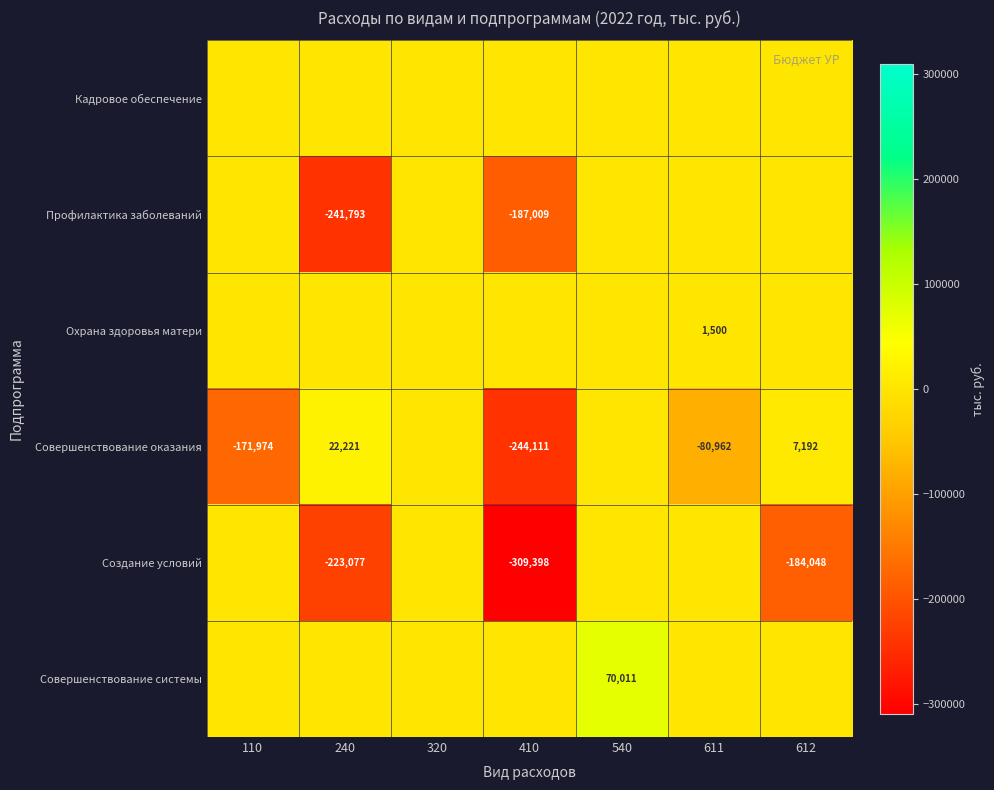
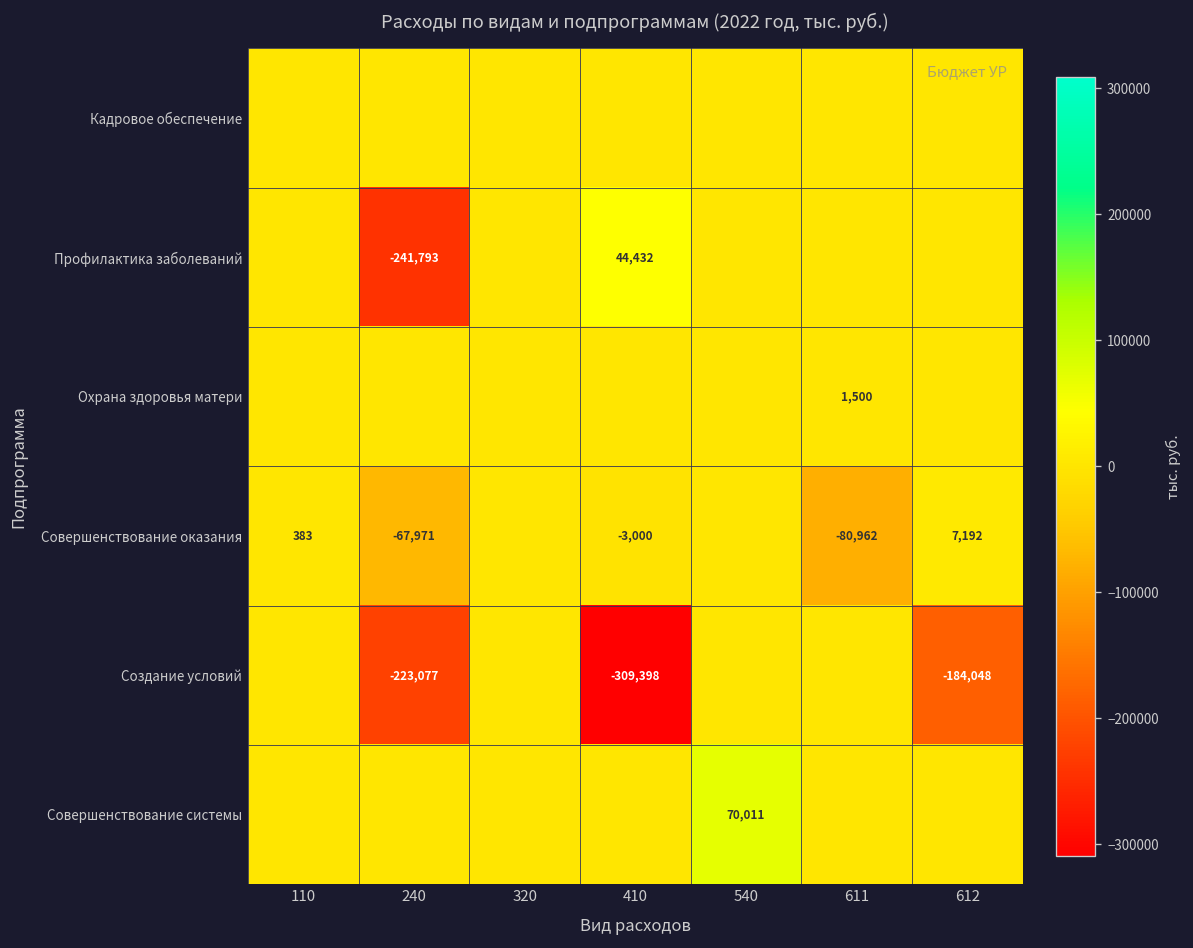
  {
    "Профилактика заболеваний": {
      "240": "-241,793",
-     "410": "-187,009"
+     "410": "44,432"
    },
    "Охрана здоровья матери": {
      "611": "1,500"
    },
    "Совершенствование оказания": {
-     "110": "-171,974",
-     "240": "22,221",
-     "410": "-244,111",
+     "110": "383",
+     "240": "-67,971",
+     "410": "-3,000",
      "611": "-80,962",
      "612": "7,192"
    },
    "Создание условий": {
      "240": "-223,077",
      "410": "-309,398",
      "612": "-184,048"
    },
    "Совершенствование системы": {
      "540": "70,011"
    }
  }
